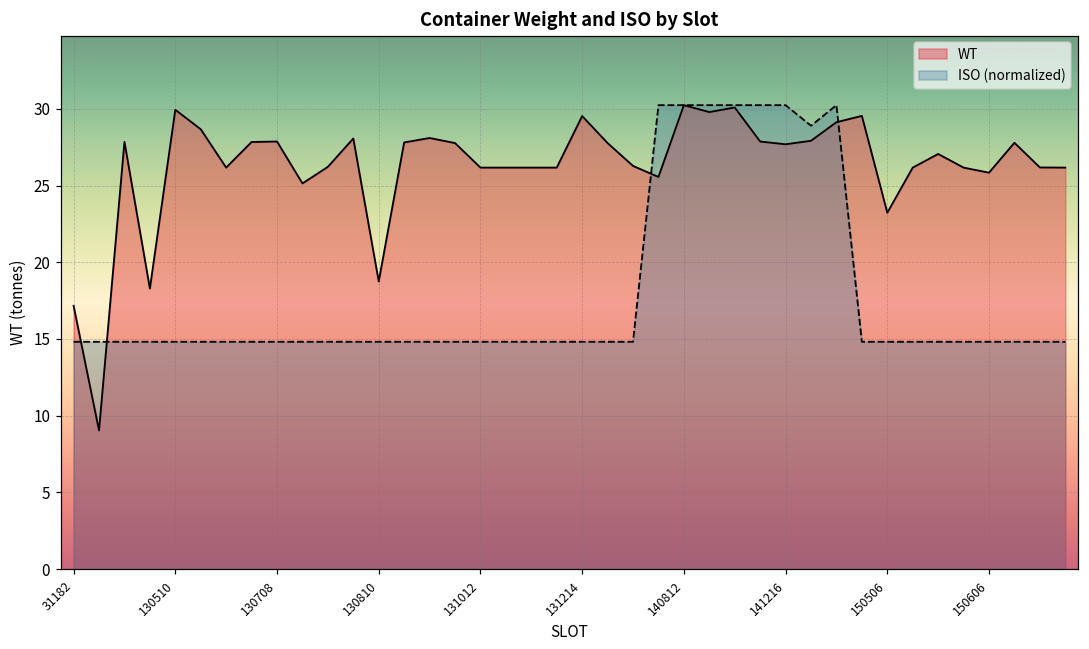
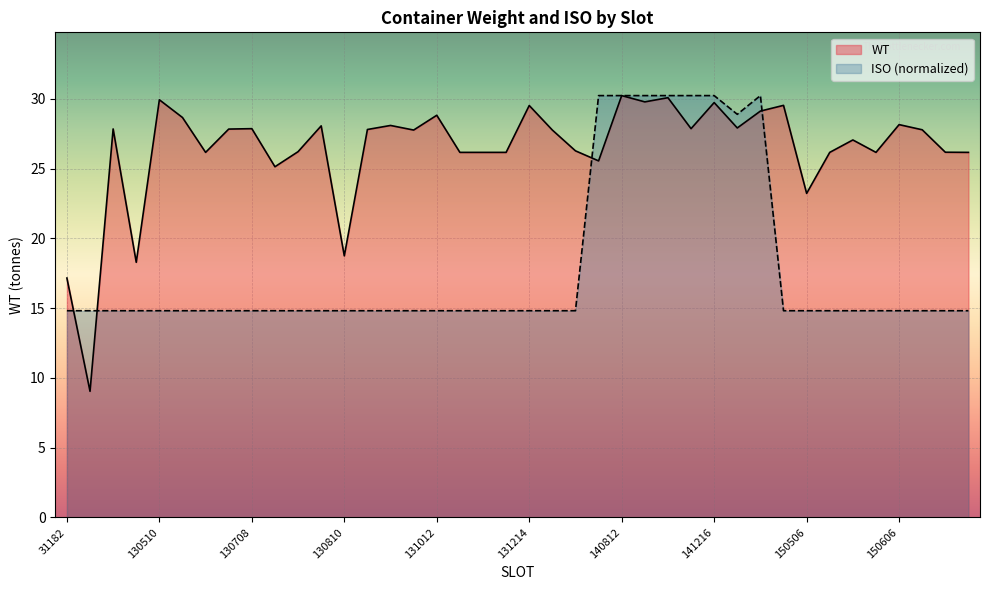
  {
    "WT": {
      "31182": 17.2,
      "130510": 29.9,
      "130708": 27.9,
      "130810": 18.8,
-     "131012": 26.2,
+     "131012": 28.8,
      "131214": 29.5,
-     "141216": 27.7,
+     "141216": 29.7,
      "150506": 23.2,
-     "150606": 25.8
+     "150606": 28.2
    },
    "ISO (normalized)": {
      "31182": 14.8,
      "130510": 14.8,
      "130708": 14.8,
      "130810": 14.8,
      "131012": 14.8,
      "131214": 14.8,
      "141216": 30.2,
      "150506": 14.8,
      "150606": 14.8
    }
  }
